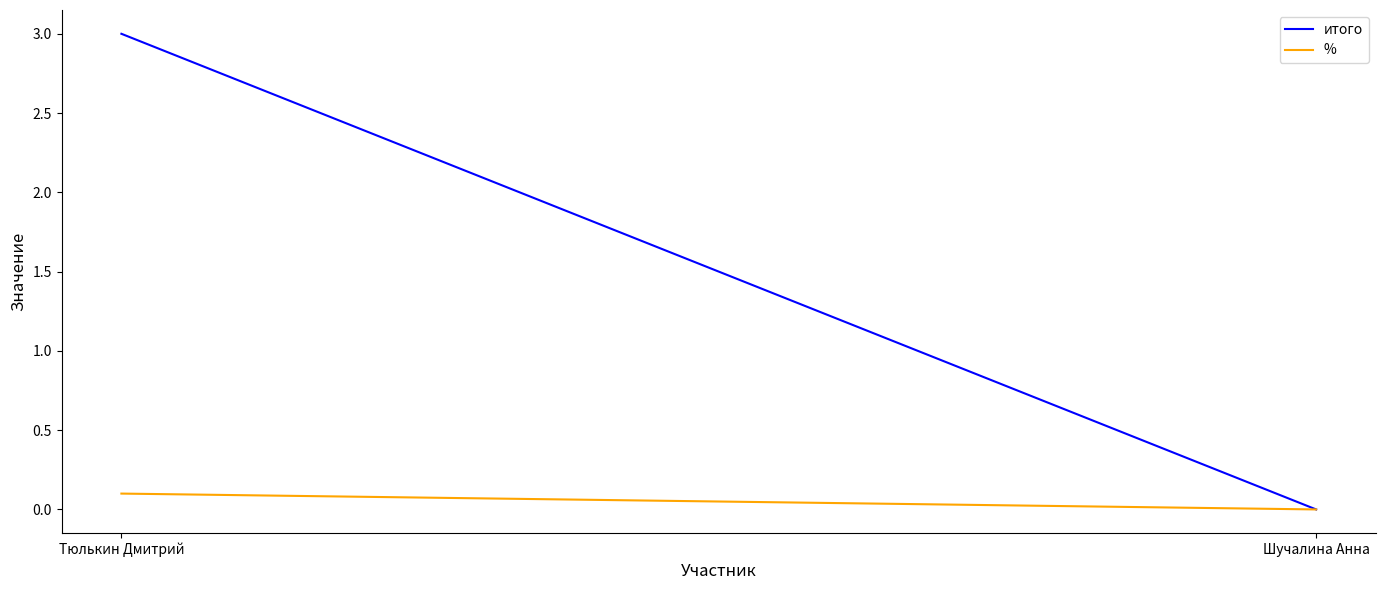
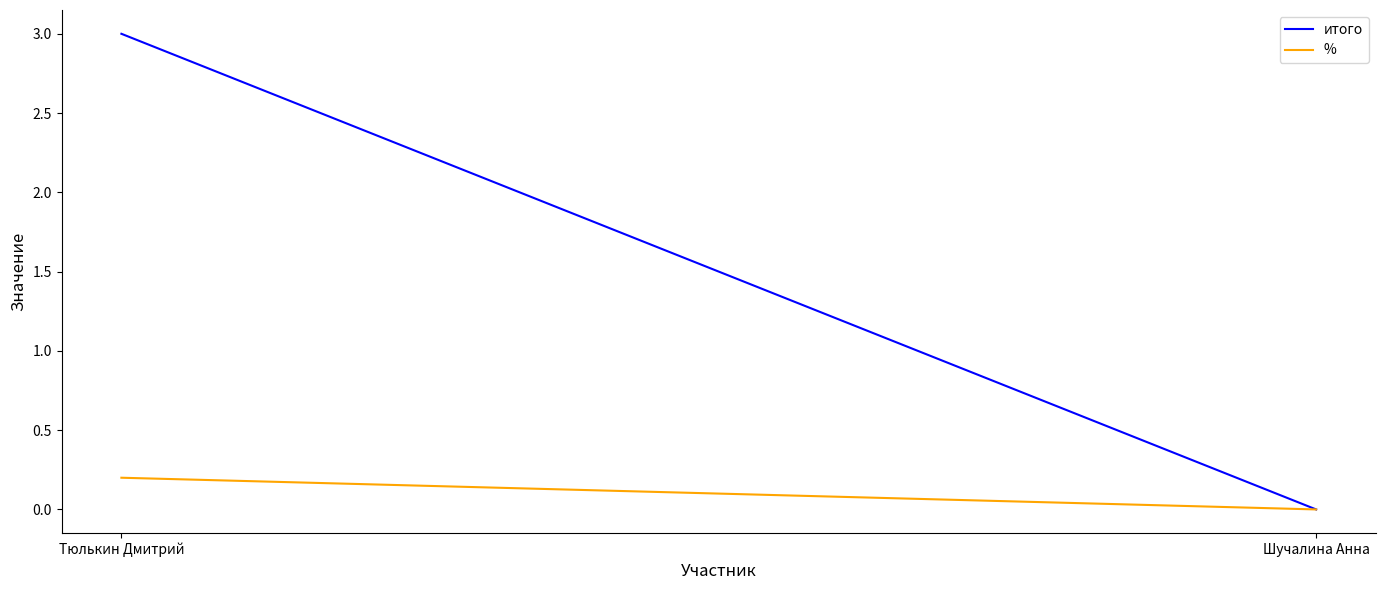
  {
    "итого": {
      "Тюлькин Дмитрий": 3.0
    },
    "%": {
-     "Тюлькин Дмитрий": 0.1
+     "Тюлькин Дмитрий": 0.2
    }
  }
